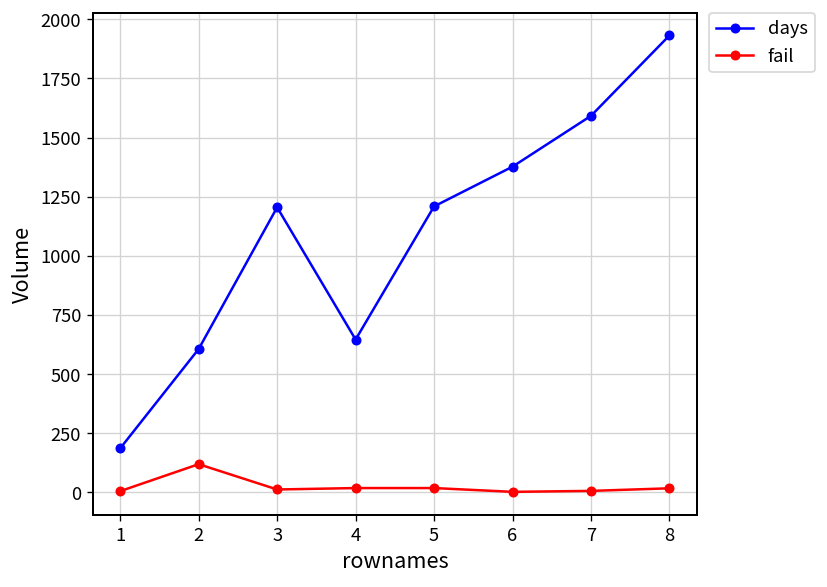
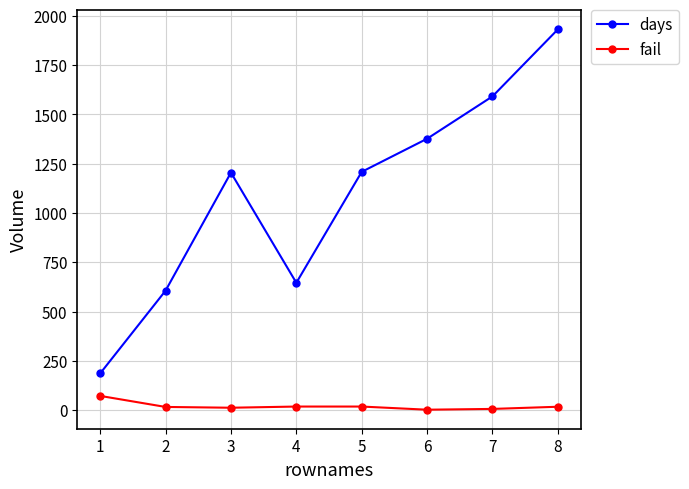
  {
    "days": {
      "1": 190,
      "2": 610,
      "3": 1210,
      "4": 650,
      "5": 1210,
      "6": 1380,
      "7": 1590,
      "8": 1930
    },
    "fail": {
-     "1": 10,
-     "2": 120,
+     "1": 70,
+     "2": 20,
      "3": 10,
      "4": 20,
      "5": 20,
      "6": 0,
      "7": 10,
      "8": 20
    }
  }
